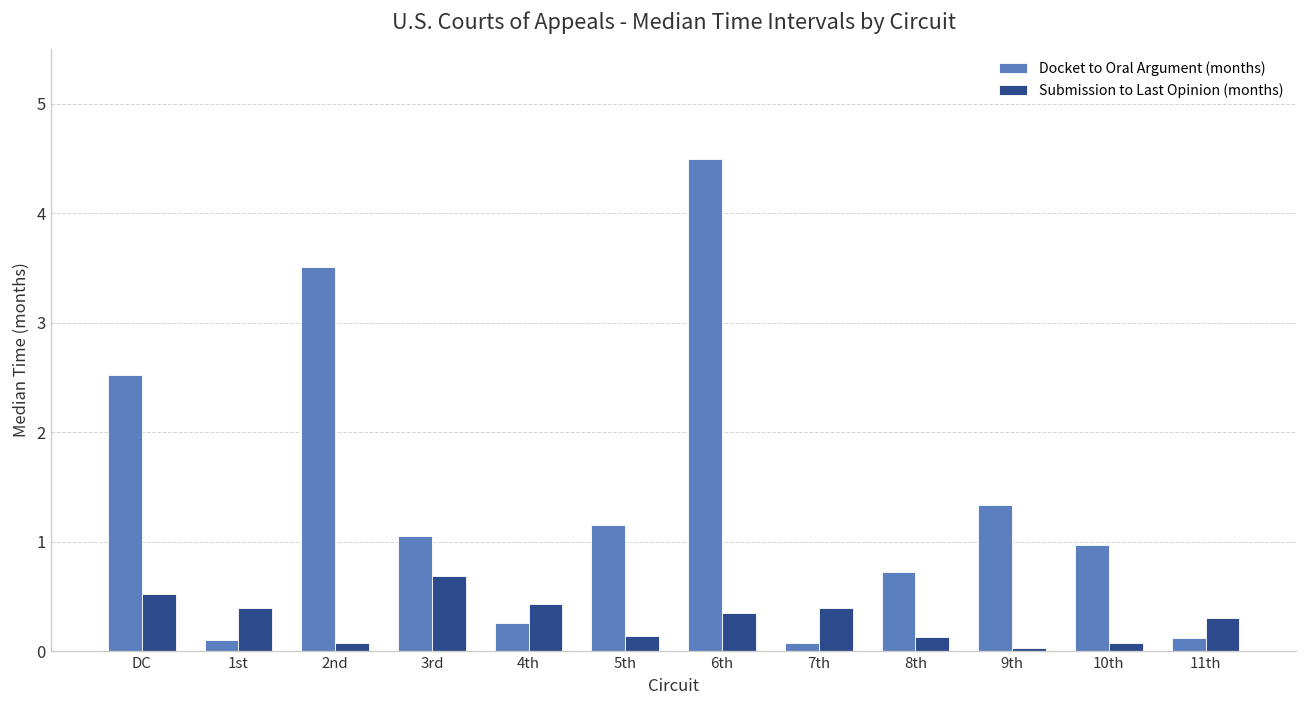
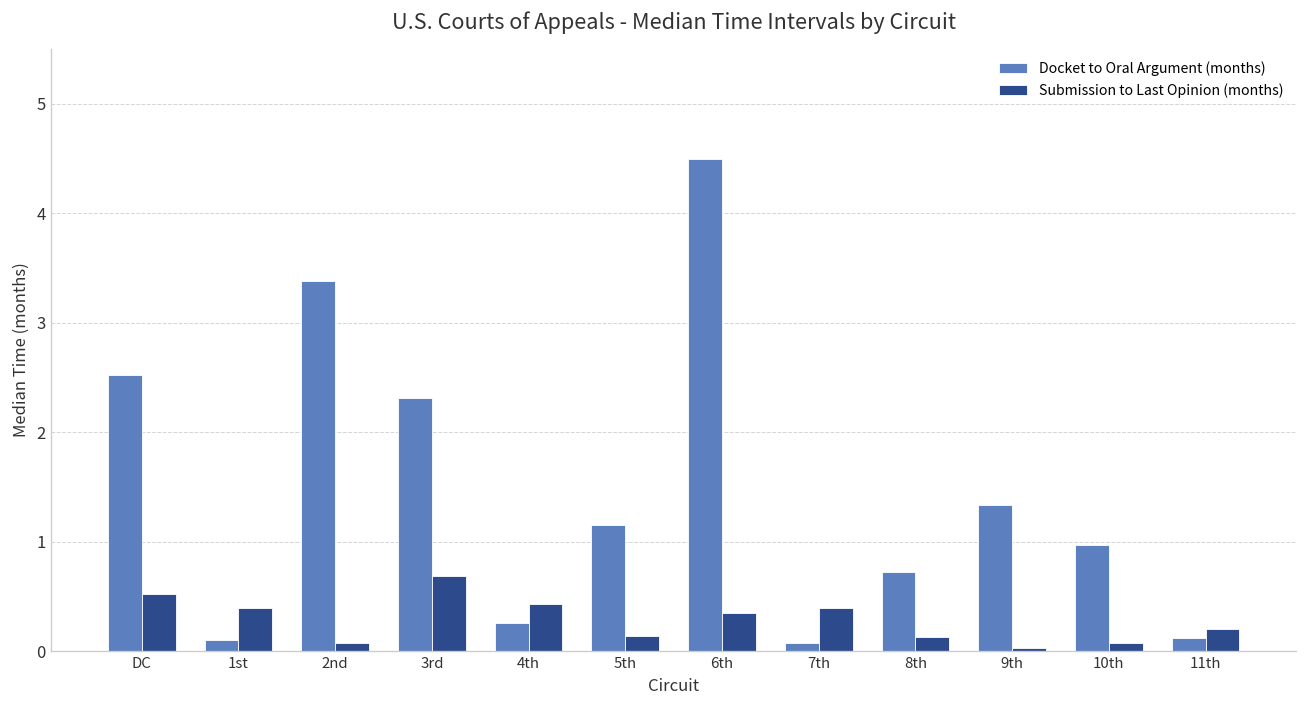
  {
    "Docket to Oral Argument (months)": {
      "DC": 2.5,
      "1st": 0.1,
-     "2nd": 3.5,
-     "3rd": 1.1,
+     "2nd": 3.4,
+     "3rd": 2.3,
      "4th": 0.3,
      "5th": 1.2,
      "6th": 4.5,
      "7th": 0.1,
      "8th": 0.7,
      "9th": 1.3,
      "10th": 1.0,
      "11th": 0.1
    },
    "Submission to Last Opinion (months)": {
      "DC": 0.5,
      "1st": 0.4,
      "2nd": 0.1,
      "3rd": 0.7,
      "4th": 0.4,
      "5th": 0.1,
      "6th": 0.4,
      "7th": 0.4,
      "8th": 0.1,
      "9th": 0.0,
      "10th": 0.1,
-     "11th": 0.3
+     "11th": 0.2
    }
  }
